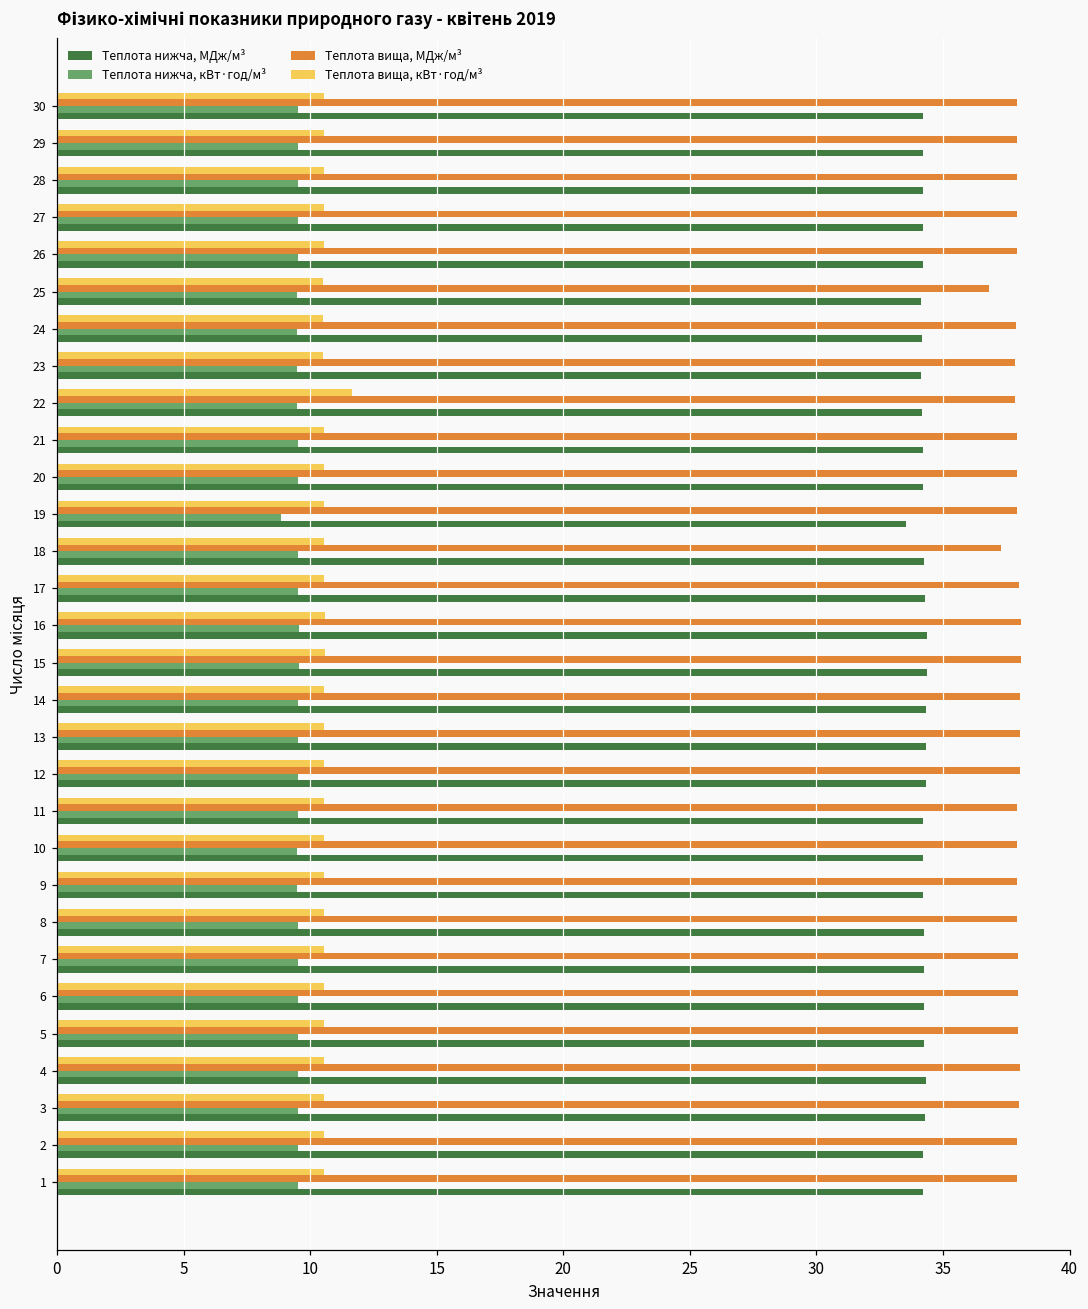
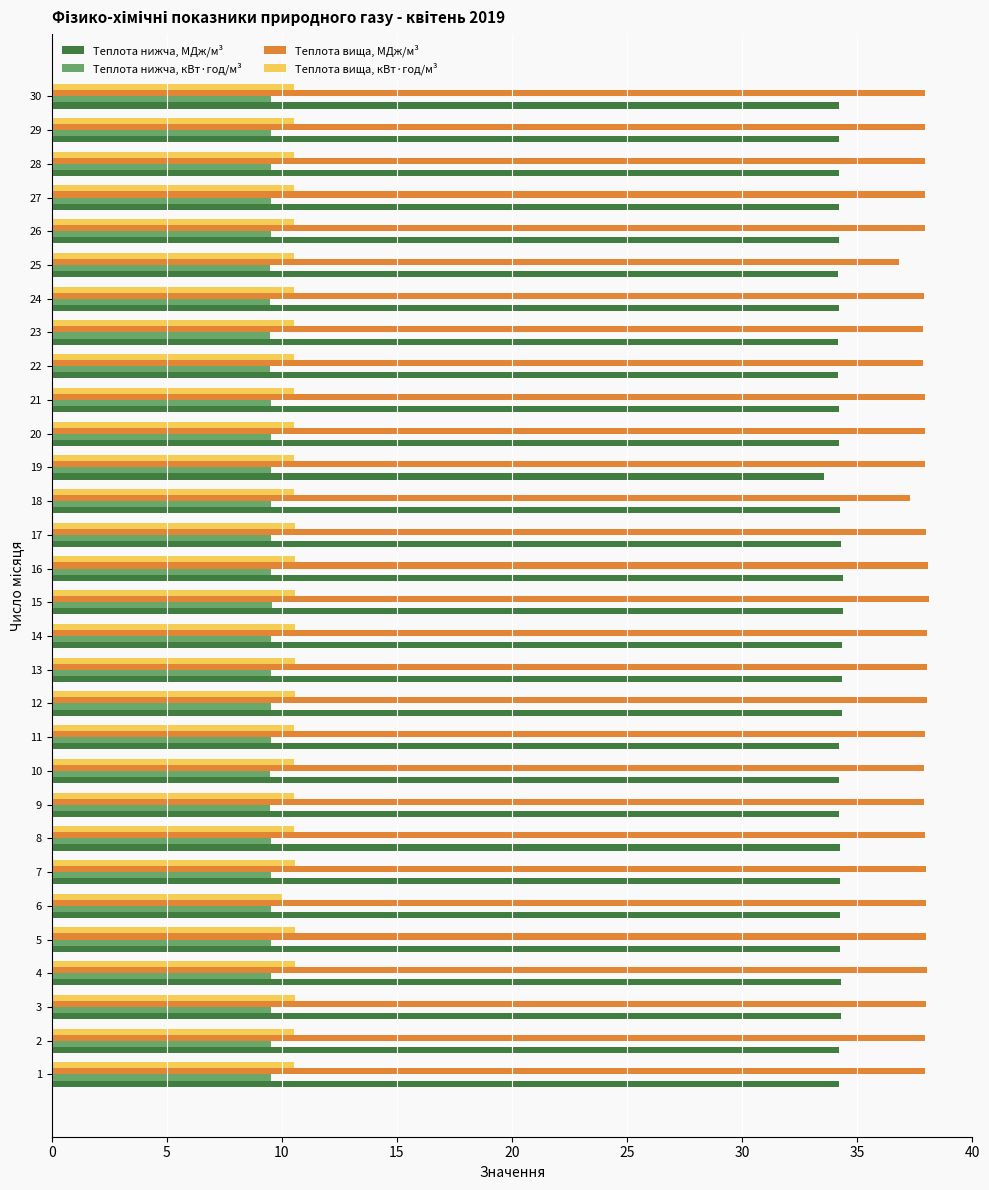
  {
    "Теплота нижча, МДж/м³": {
      "30": 34.2,
      "29": 34.2,
      "28": 34.2,
      "27": 34.2,
      "26": 34.2,
      "25": 34.1,
      "24": 34.2,
      "23": 34.1,
      "22": 34.2,
      "21": 34.2,
      "20": 34.2,
      "19": 33.6,
      "18": 34.2,
      "17": 34.3,
      "16": 34.4,
      "15": 34.4,
      "14": 34.3,
      "13": 34.3,
      "12": 34.3,
      "11": 34.2,
      "10": 34.2,
      "9": 34.2,
      "8": 34.2,
      "7": 34.3,
      "6": 34.3,
      "5": 34.3,
      "4": 34.3,
      "3": 34.3,
      "2": 34.2,
      "1": 34.2
    },
    "Теплота нижча, кВт·год/м³": {
      "30": 9.5,
      "29": 9.5,
      "28": 9.5,
      "27": 9.5,
      "26": 9.5,
      "25": 9.5,
      "24": 9.5,
      "23": 9.5,
      "22": 9.5,
      "21": 9.5,
      "20": 9.5,
-     "19": 8.8,
+     "19": 9.5,
      "18": 9.5,
      "17": 9.5,
      "16": 9.5,
      "15": 9.5,
      "14": 9.5,
      "13": 9.5,
      "12": 9.5,
      "11": 9.5,
      "10": 9.5,
      "9": 9.5,
      "8": 9.5,
      "7": 9.5,
      "6": 9.5,
      "5": 9.5,
      "4": 9.5,
      "3": 9.5,
      "2": 9.5,
      "1": 9.5
    },
    "Теплота вища, МДж/м³": {
      "30": 37.9,
      "29": 37.9,
      "28": 37.9,
      "27": 37.9,
      "26": 37.9,
      "25": 36.8,
      "24": 37.9,
      "23": 37.8,
      "22": 37.9,
      "21": 37.9,
      "20": 37.9,
      "19": 37.9,
      "18": 37.3,
      "17": 38.0,
      "16": 38.1,
      "15": 38.1,
      "14": 38.0,
      "13": 38.0,
      "12": 38.0,
      "11": 37.9,
      "10": 37.9,
      "9": 37.9,
      "8": 37.9,
      "7": 38.0,
      "6": 38.0,
      "5": 38.0,
      "4": 38.0,
      "3": 38.0,
      "2": 37.9,
      "1": 37.9
    },
    "Теплота вища, кВт·год/м³": {
      "30": 10.5,
      "29": 10.5,
      "28": 10.5,
      "27": 10.5,
      "26": 10.5,
      "25": 10.5,
      "24": 10.5,
      "23": 10.5,
-     "22": 11.6,
+     "22": 10.5,
      "21": 10.5,
      "20": 10.5,
      "19": 10.5,
      "18": 10.5,
      "17": 10.6,
      "16": 10.6,
      "15": 10.6,
      "14": 10.6,
      "13": 10.6,
      "12": 10.6,
      "11": 10.5,
      "10": 10.5,
      "9": 10.5,
      "8": 10.5,
      "7": 10.5,
-     "6": 10.5,
+     "6": 10.1,
      "5": 10.5,
      "4": 10.6,
      "3": 10.6,
      "2": 10.5,
      "1": 10.5
    }
  }
